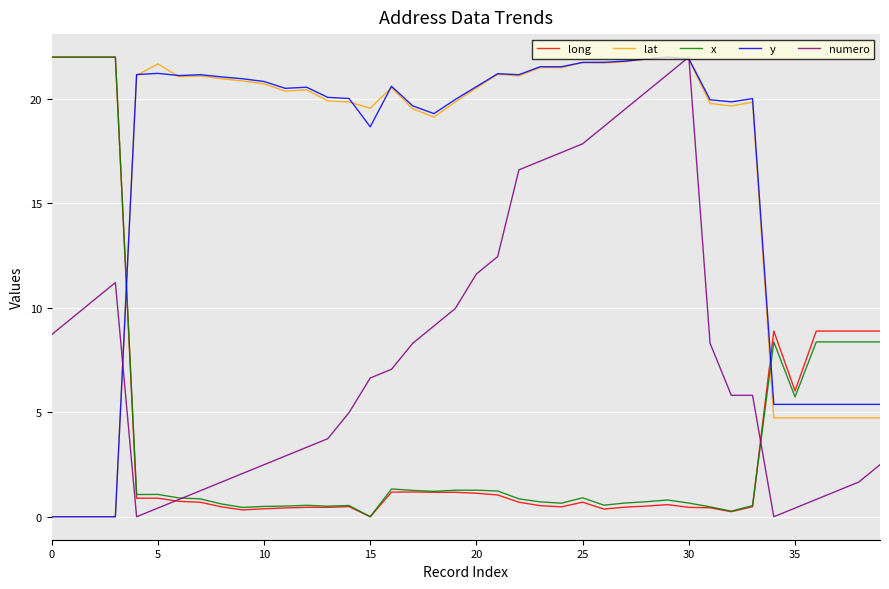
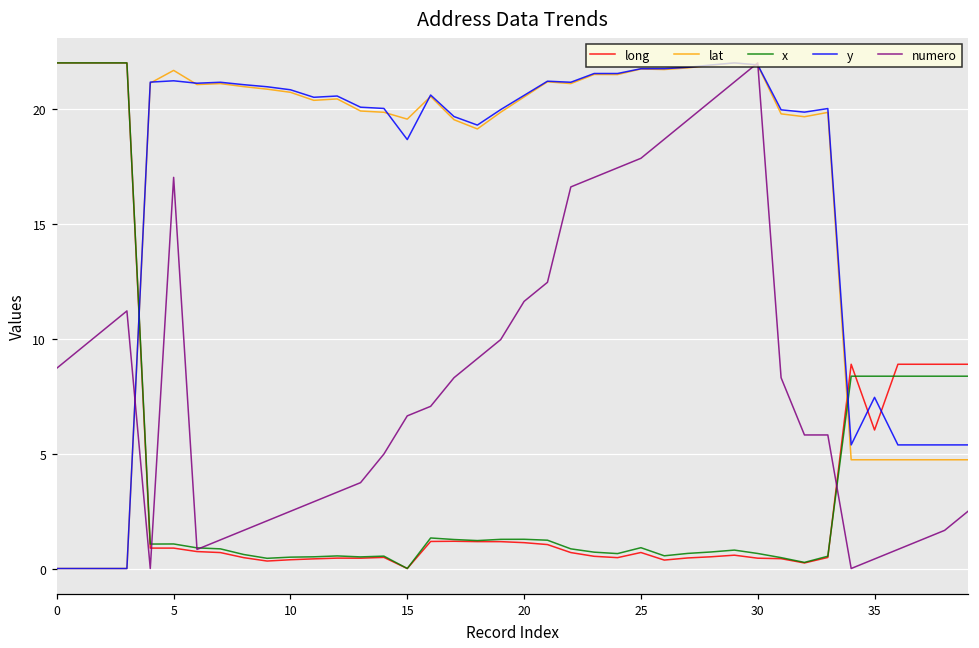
  {
    "long": {
      "5": 0.9,
      "20": 1.1,
      "25": 0.7,
      "30": 0.4,
      "35": 6.0
    },
    "lat": {
      "5": 21.7,
      "15": 19.6,
      "35": 4.7
    },
    "x": {
      "5": 1.1,
      "20": 1.3,
      "25": 0.9,
      "30": 0.7,
-     "35": 5.7
+     "35": 8.4
    },
    "y": {
      "5": 21.2,
      "15": 18.7,
-     "35": 5.4
+     "35": 7.4
    },
    "numero": {
      "0": 8.7,
-     "5": 0.4,
+     "5": 17.0,
      "10": 2.5,
      "15": 6.6,
      "20": 11.6,
      "25": 17.8,
      "35": 0.4
    }
  }
